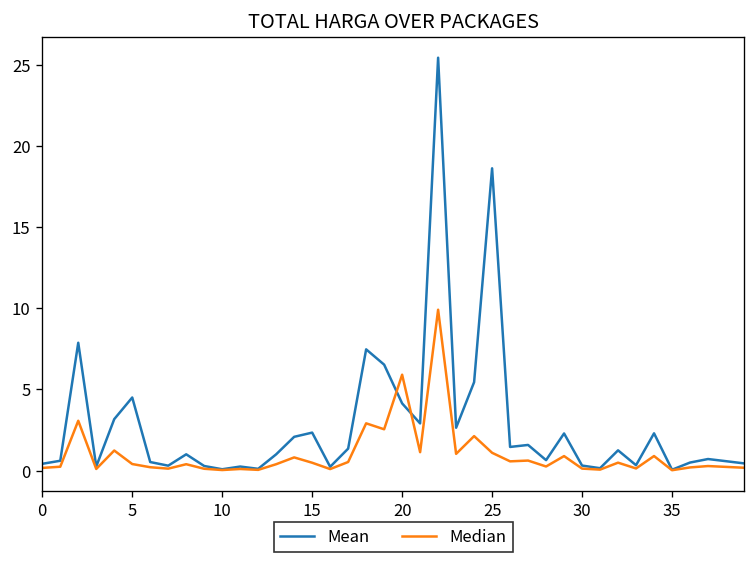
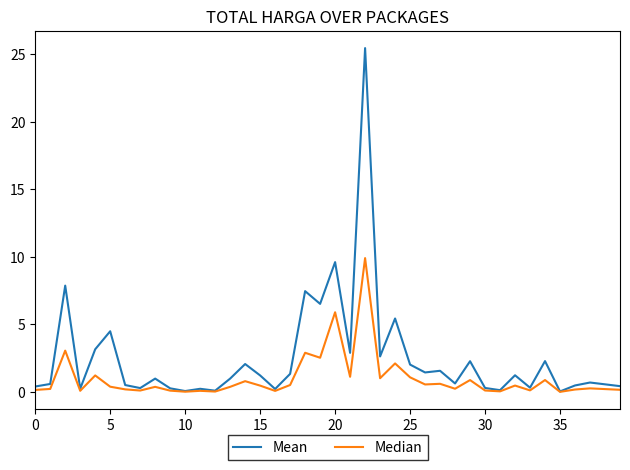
  {
    "Mean": {
      "0": 0.4,
      "5": 4.5,
-     "15": 2.3,
-     "20": 4.1,
-     "25": 18.6
+     "15": 1.2,
+     "20": 9.6,
+     "25": 2.0
    },
    "Median": {
      "0": 0.2,
      "5": 0.4,
      "15": 0.5,
      "20": 5.9,
      "25": 1.1
    }
  }
